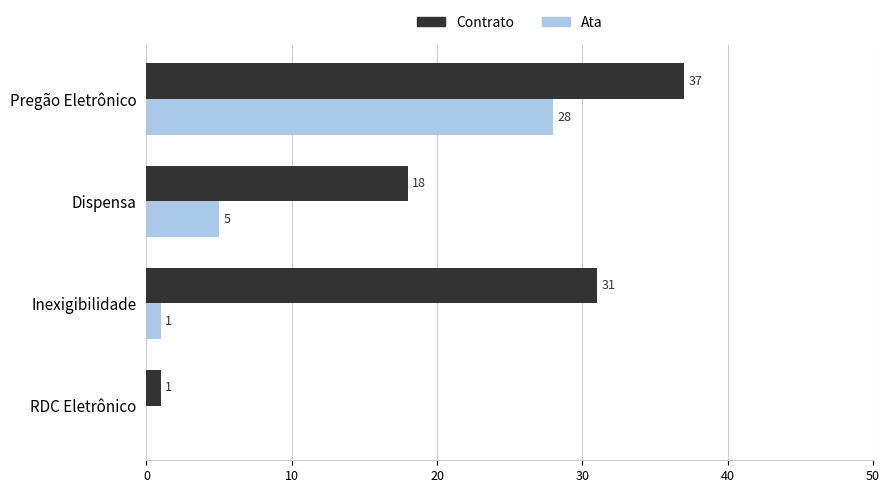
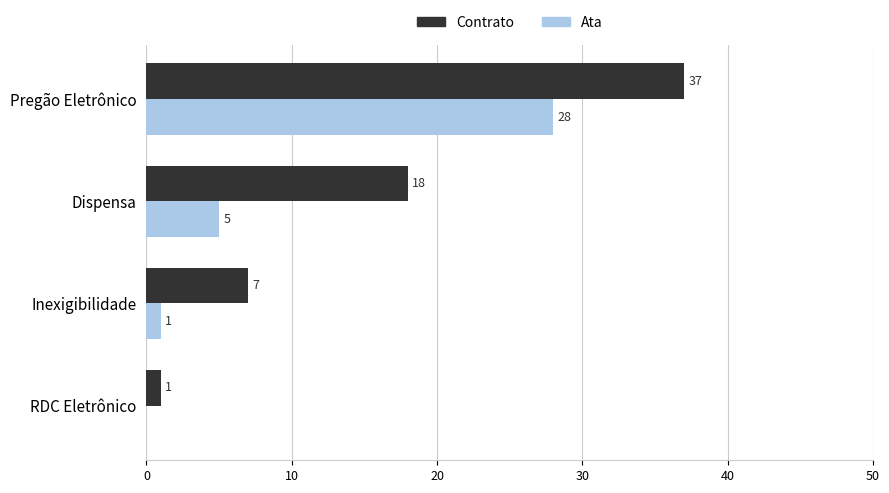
  {
    "Contrato": {
      "Pregão Eletrônico": 37,
      "Dispensa": 18,
-     "Inexigibilidade": 31,
+     "Inexigibilidade": 7,
      "RDC Eletrônico": 1
    },
    "Ata": {
      "Pregão Eletrônico": 28,
      "Dispensa": 5,
      "Inexigibilidade": 1
    }
  }
